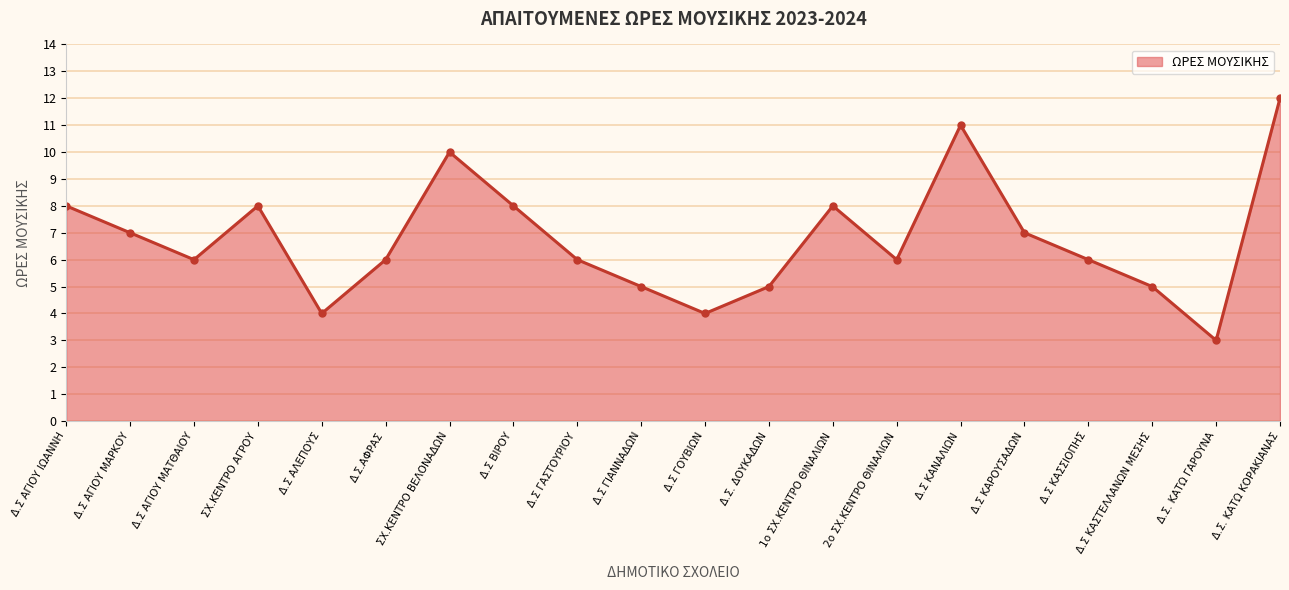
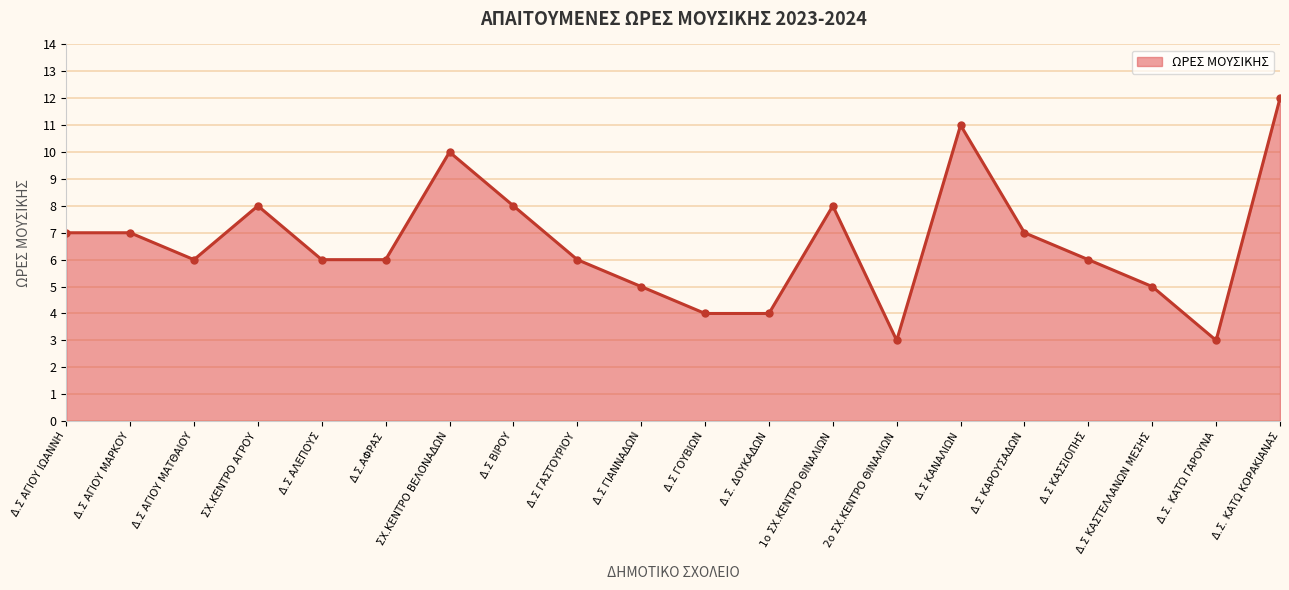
  {
-   "Δ.Σ ΑΓΙΟΥ ΙΩΑΝΝΗ": 8,
+   "Δ.Σ ΑΓΙΟΥ ΙΩΑΝΝΗ": 7,
    "Δ.Σ ΑΓΙΟΥ ΜΑΡΚΟΥ": 7,
    "Δ.Σ ΑΓΙΟΥ ΜΑΤΘΑΙΟΥ": 6,
    "ΣΧ.ΚΕΝΤΡΟ ΑΓΡΟΥ": 8,
-   "Δ.Σ ΑΛΕΠΟΥΣ": 4,
+   "Δ.Σ ΑΛΕΠΟΥΣ": 6,
    "Δ.Σ.ΑΦΡΑΣ": 6,
    "ΣΧ.ΚΕΝΤΡΟ ΒΕΛΟΝΑΔΩΝ": 10,
    "Δ.Σ ΒΙΡΟΥ": 8,
    "Δ.Σ ΓΑΣΤΟΥΡΙΟΥ": 6,
    "Δ.Σ ΓΙΑΝΝΑΔΩΝ": 5,
    "Δ.Σ ΓΟΥΒΙΩΝ": 4,
-   "Δ.Σ. ΔΟΥΚΑΔΩΝ": 5,
+   "Δ.Σ. ΔΟΥΚΑΔΩΝ": 4,
    "1ο ΣΧ.ΚΕΝΤΡΟ ΘΙΝΑΛΙΩΝ": 8,
-   "2ο ΣΧ.ΚΕΝΤΡΟ ΘΙΝΑΛΙΩΝ": 6,
+   "2ο ΣΧ.ΚΕΝΤΡΟ ΘΙΝΑΛΙΩΝ": 3,
    "Δ.Σ ΚΑΝΑΛΙΩΝ": 11,
    "Δ.Σ ΚΑΡΟΥΣΑΔΩΝ": 7,
    "Δ.Σ ΚΑΣΣΙΟΠΗΣ": 6,
    "Δ.Σ ΚΑΣΤΕΛΛΑΝΩΝ ΜΕΣΗΣ": 5,
    "Δ.Σ. ΚΑΤΩ ΓΑΡΟΥΝΑ": 3,
    "Δ.Σ. ΚΑΤΩ ΚΟΡΑΚΙΑΝΑΣ": 12
  }
